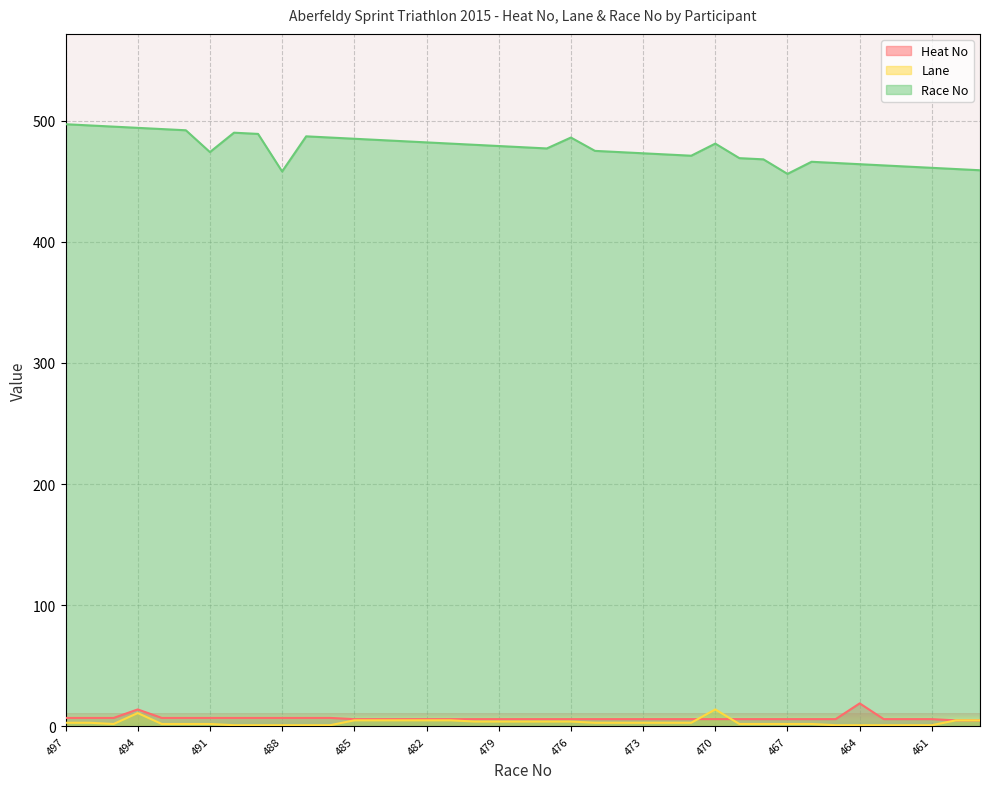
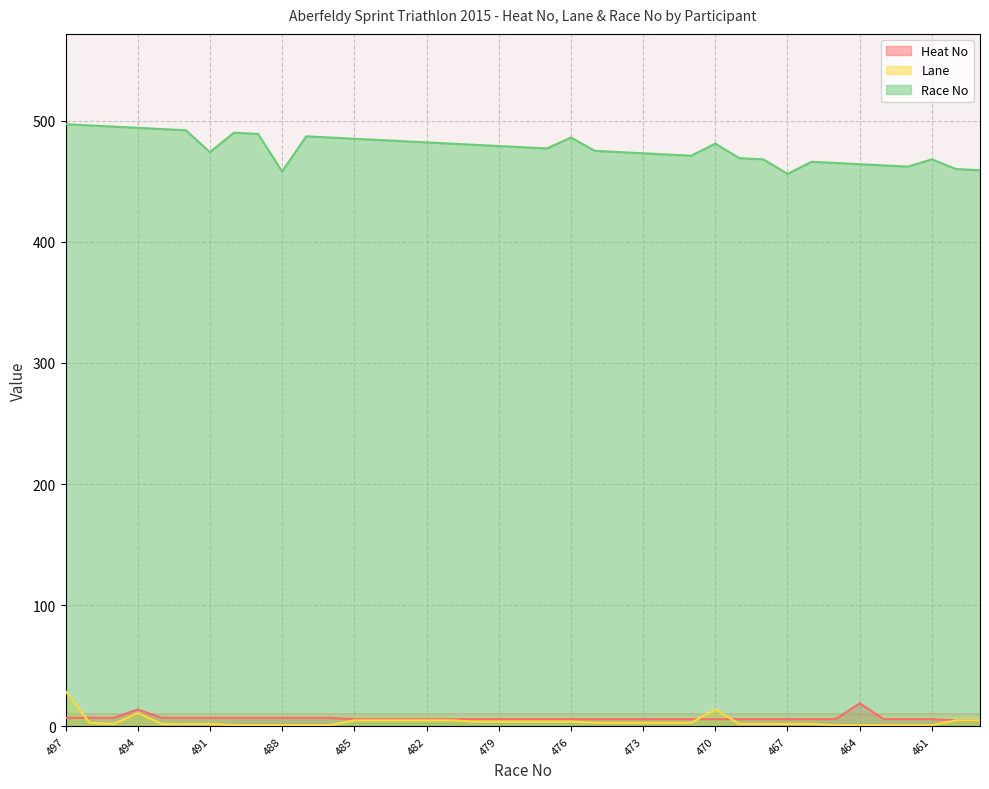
  {
    "Heat No": {
      "497": 7,
      "494": 14,
      "491": 7,
      "488": 7,
      "473": 6,
      "470": 6,
      "467": 6,
      "464": 19,
      "461": 6
    },
    "Lane": {
-     "497": 3,
+     "497": 29,
      "494": 11,
      "491": 2,
      "488": 1,
      "473": 3,
      "470": 14,
      "467": 2,
      "464": 1,
      "461": 1
    },
    "Race No": {
      "497": 497,
      "494": 494,
      "491": 474,
      "488": 458,
      "485": 485,
      "482": 482,
      "479": 479,
      "476": 486,
      "473": 473,
      "470": 481,
      "467": 456,
      "464": 464,
-     "461": 461
+     "461": 468
    }
  }
